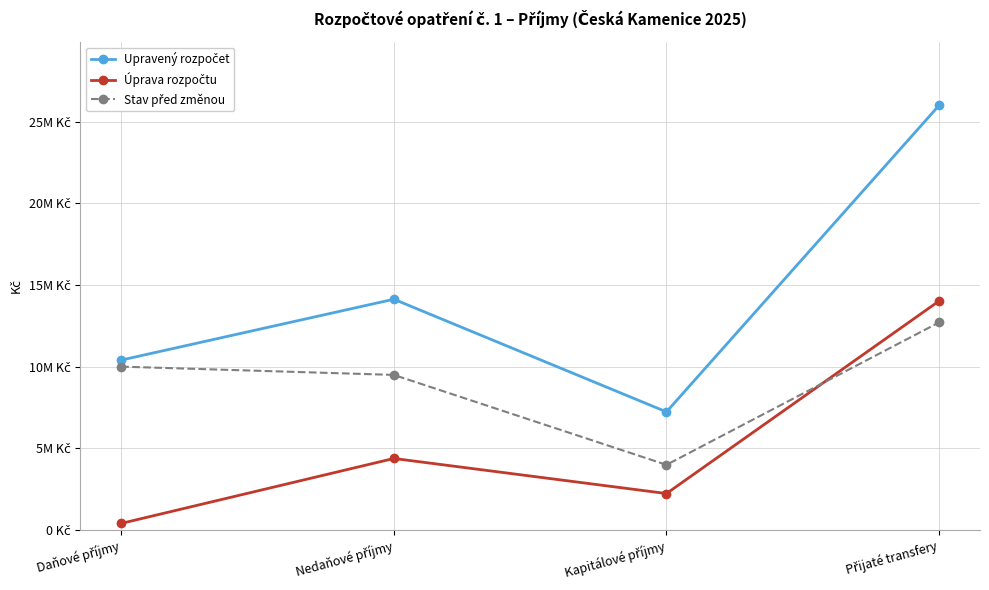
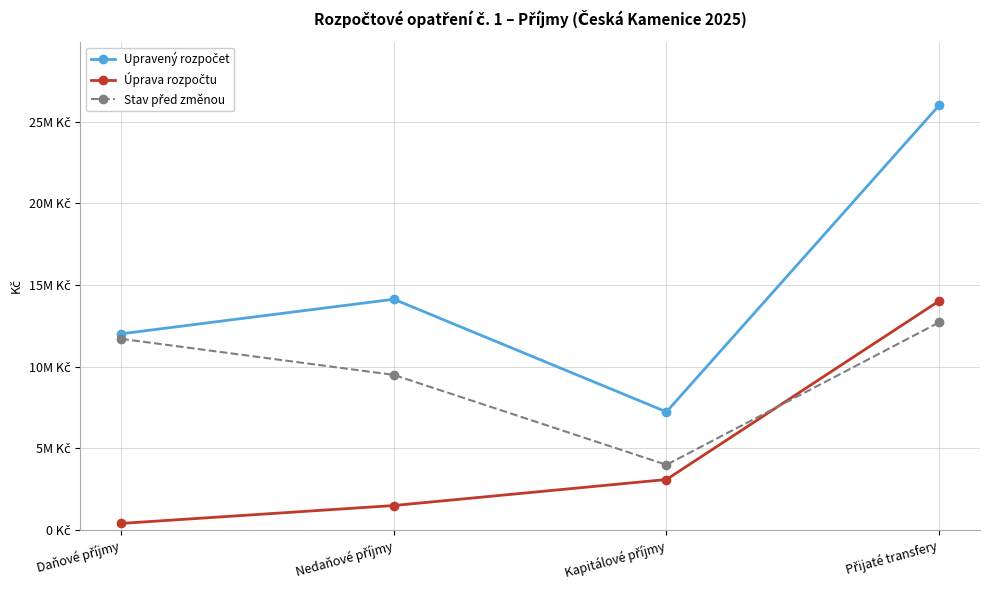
  {
    "Upravený rozpočet": {
-     "Daňové příjmy": "10.4M Kč",
+     "Daňové příjmy": "12.0M Kč",
      "Nedaňové příjmy": "14.1M Kč",
      "Kapitálové příjmy": "7.2M Kč",
      "Přijaté transfery": "26.0M Kč"
    },
    "Úprava rozpočtu": {
      "Daňové příjmy": "0.4M Kč",
-     "Nedaňové příjmy": "4.4M Kč",
-     "Kapitálové příjmy": "2.2M Kč",
+     "Nedaňové příjmy": "1.5M Kč",
+     "Kapitálové příjmy": "3.1M Kč",
      "Přijaté transfery": "14.0M Kč"
    },
    "Stav před změnou": {
-     "Daňové příjmy": "10.0M Kč",
+     "Daňové příjmy": "11.7M Kč",
      "Nedaňové příjmy": "9.5M Kč",
      "Kapitálové příjmy": "4.0M Kč",
      "Přijaté transfery": "12.7M Kč"
    }
  }
